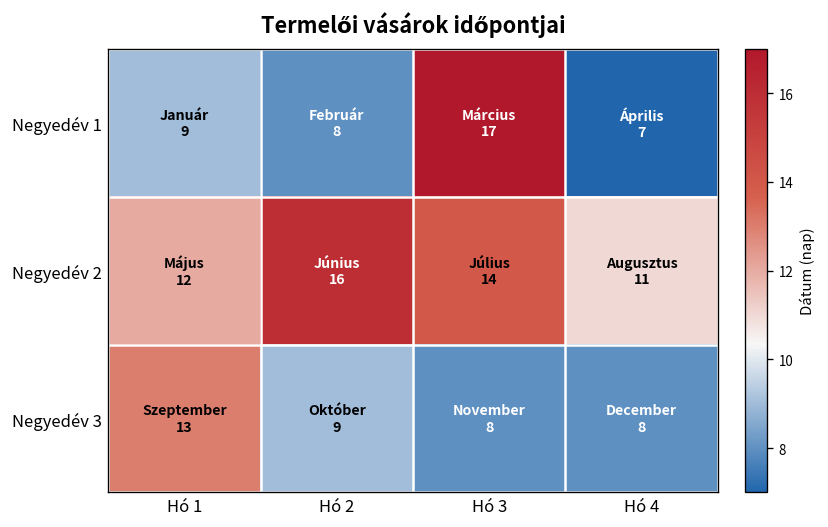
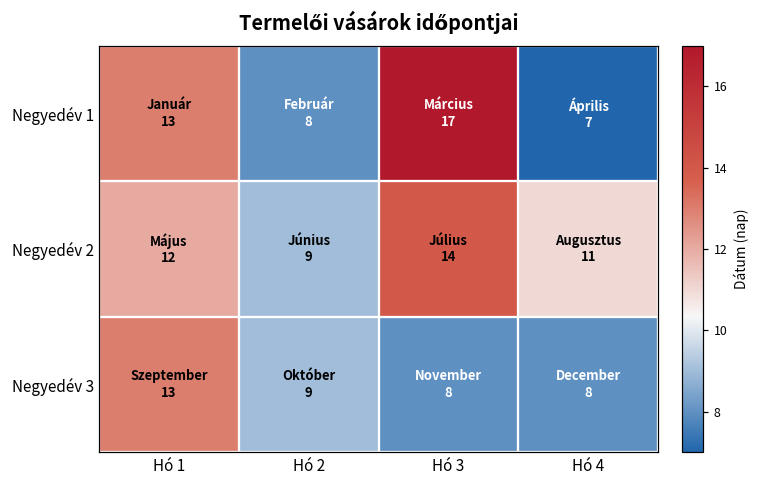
  {
    "Negyedév 1": {
-     "Hó 1": 9,
+     "Hó 1": 13,
      "Hó 2": 8,
      "Hó 3": 17,
      "Hó 4": 7
    },
    "Negyedév 2": {
      "Hó 1": 12,
-     "Hó 2": 16,
+     "Hó 2": 9,
      "Hó 3": 14,
      "Hó 4": 11
    },
    "Negyedév 3": {
      "Hó 1": 13,
      "Hó 2": 9,
      "Hó 3": 8,
      "Hó 4": 8
    }
  }
